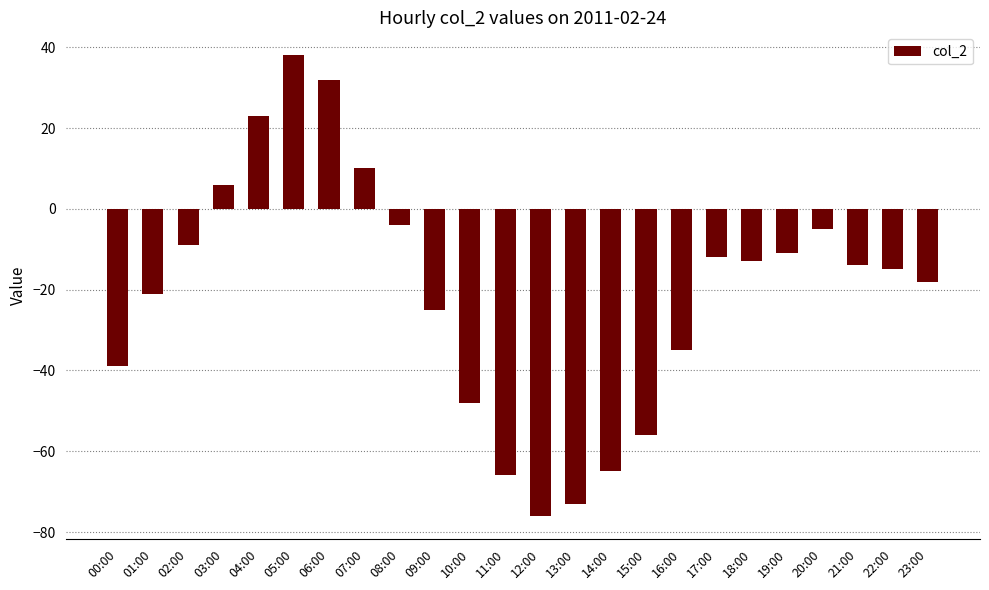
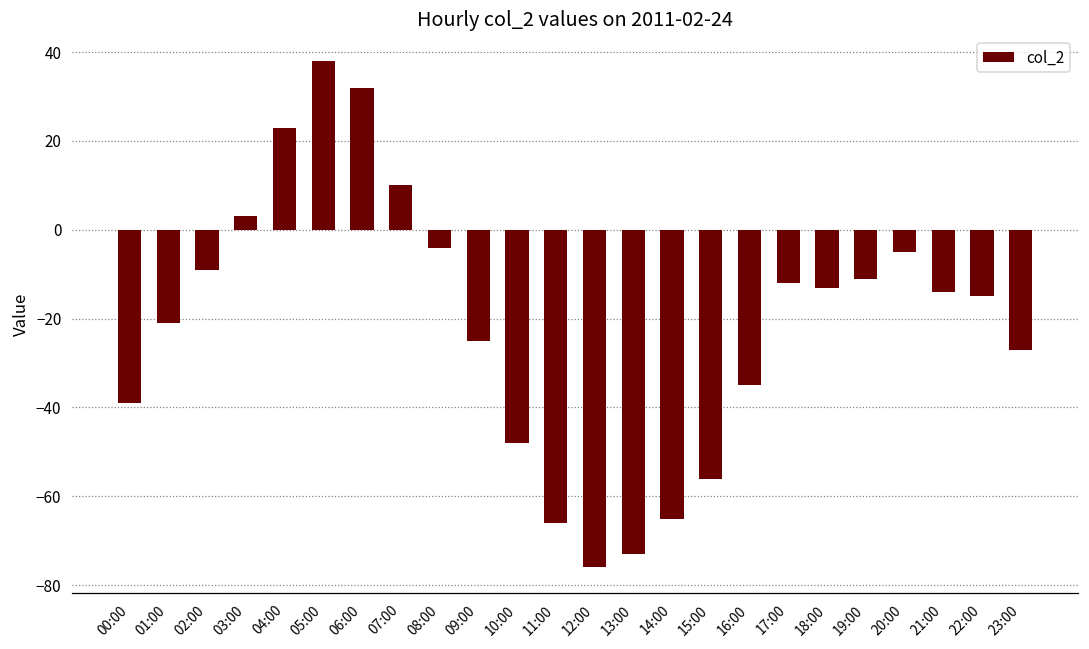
  {
    "00:00": -39,
    "01:00": -21,
    "02:00": -9,
-   "03:00": 6,
+   "03:00": 3,
    "04:00": 23,
    "05:00": 38,
    "06:00": 32,
    "07:00": 10,
    "08:00": -4,
    "09:00": -25,
    "10:00": -48,
    "11:00": -66,
    "12:00": -76,
    "13:00": -73,
    "14:00": -65,
    "15:00": -56,
    "16:00": -35,
    "17:00": -12,
    "18:00": -13,
    "19:00": -11,
    "20:00": -5,
    "21:00": -14,
    "22:00": -15,
-   "23:00": -18
+   "23:00": -27
  }
